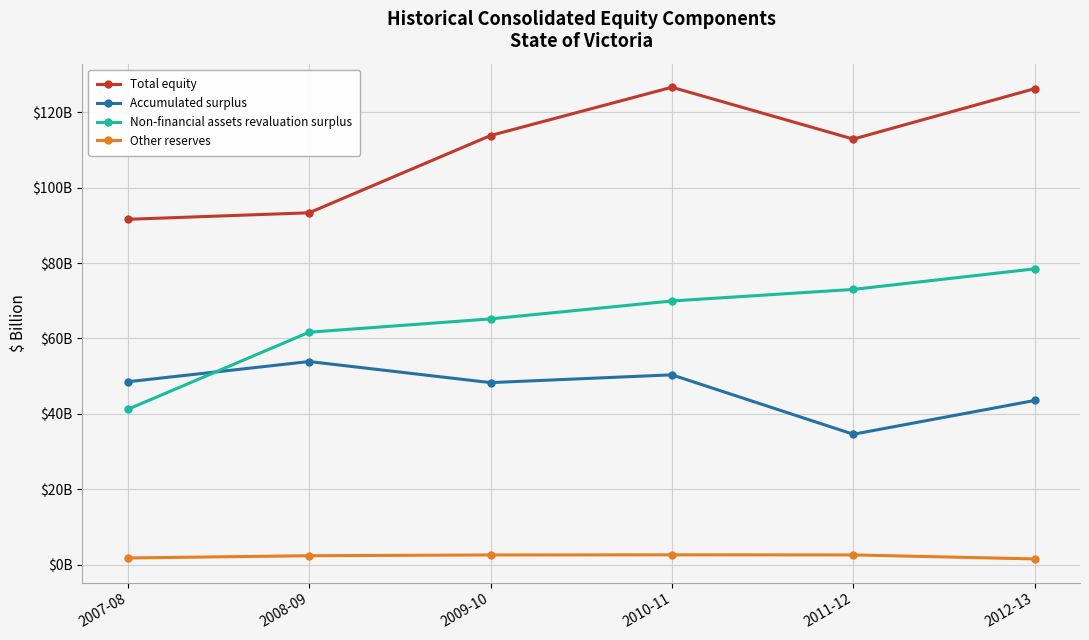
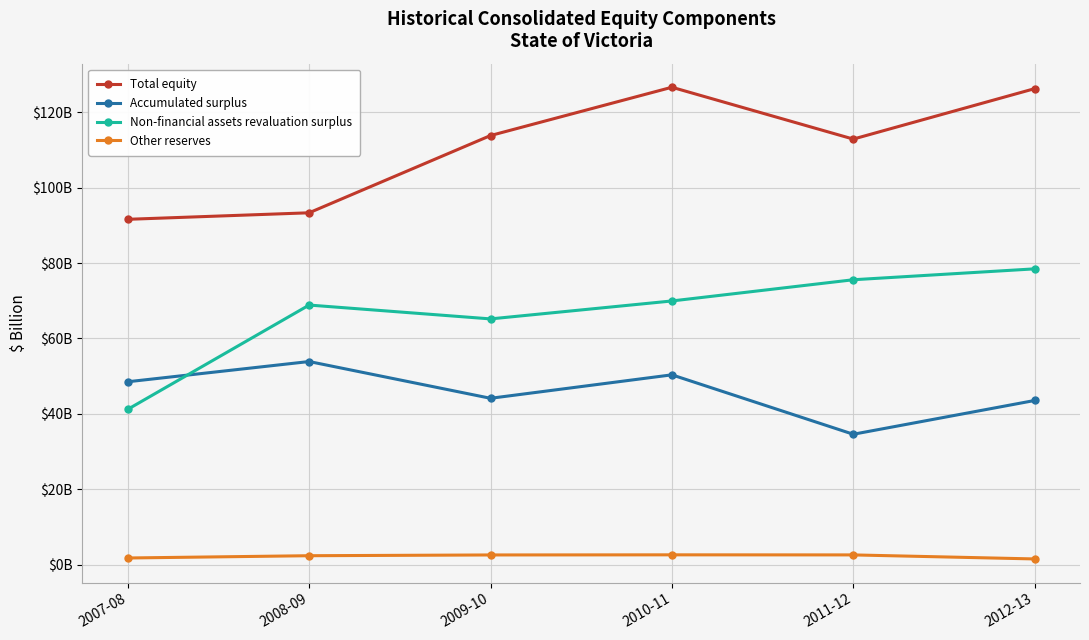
  {
    "Total equity": {
      "2007-08": "$92000000000",
      "2008-09": "$93000000000",
      "2009-10": "$114000000000",
      "2010-11": "$127000000000",
      "2011-12": "$113000000000",
      "2012-13": "$126000000000"
    },
    "Accumulated surplus": {
      "2007-08": "$49000000000",
      "2008-09": "$54000000000",
-     "2009-10": "$48000000000",
+     "2009-10": "$44000000000",
      "2010-11": "$50000000000",
      "2011-12": "$35000000000",
      "2012-13": "$44000000000"
    },
    "Non-financial assets revaluation surplus": {
      "2007-08": "$41000000000",
-     "2008-09": "$62000000000",
+     "2008-09": "$69000000000",
      "2009-10": "$65000000000",
      "2010-11": "$70000000000",
-     "2011-12": "$73000000000",
+     "2011-12": "$76000000000",
      "2012-13": "$78000000000"
    },
    "Other reserves": {
      "2007-08": "$2000000000",
      "2008-09": "$2000000000",
      "2009-10": "$3000000000",
      "2010-11": "$3000000000",
      "2011-12": "$3000000000",
      "2012-13": "$2000000000"
    }
  }
